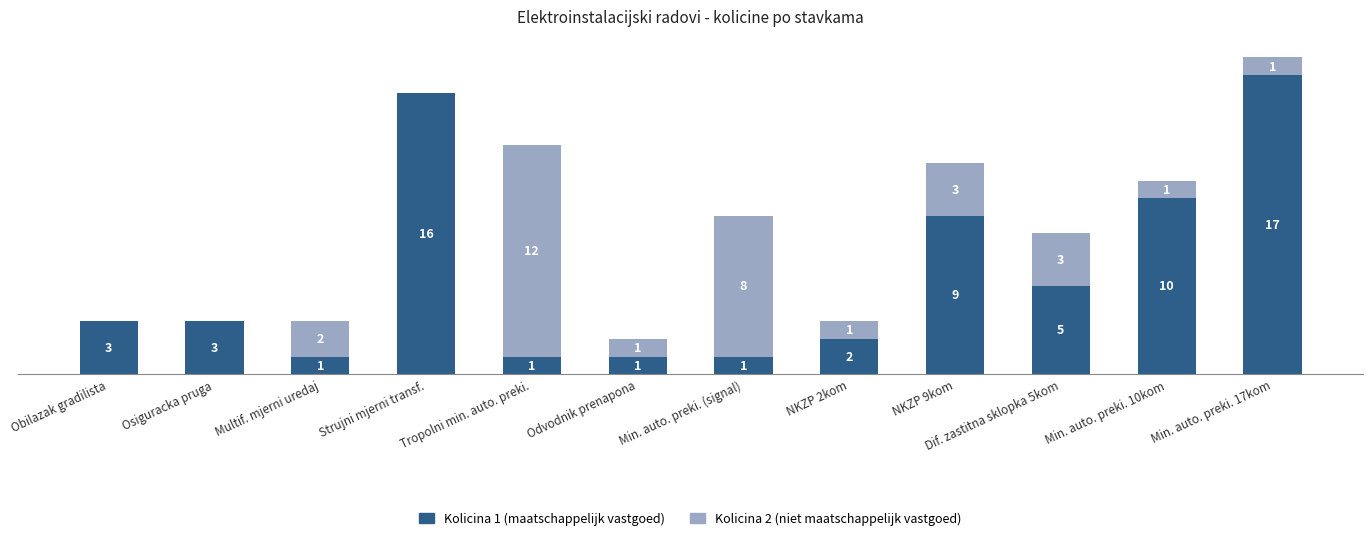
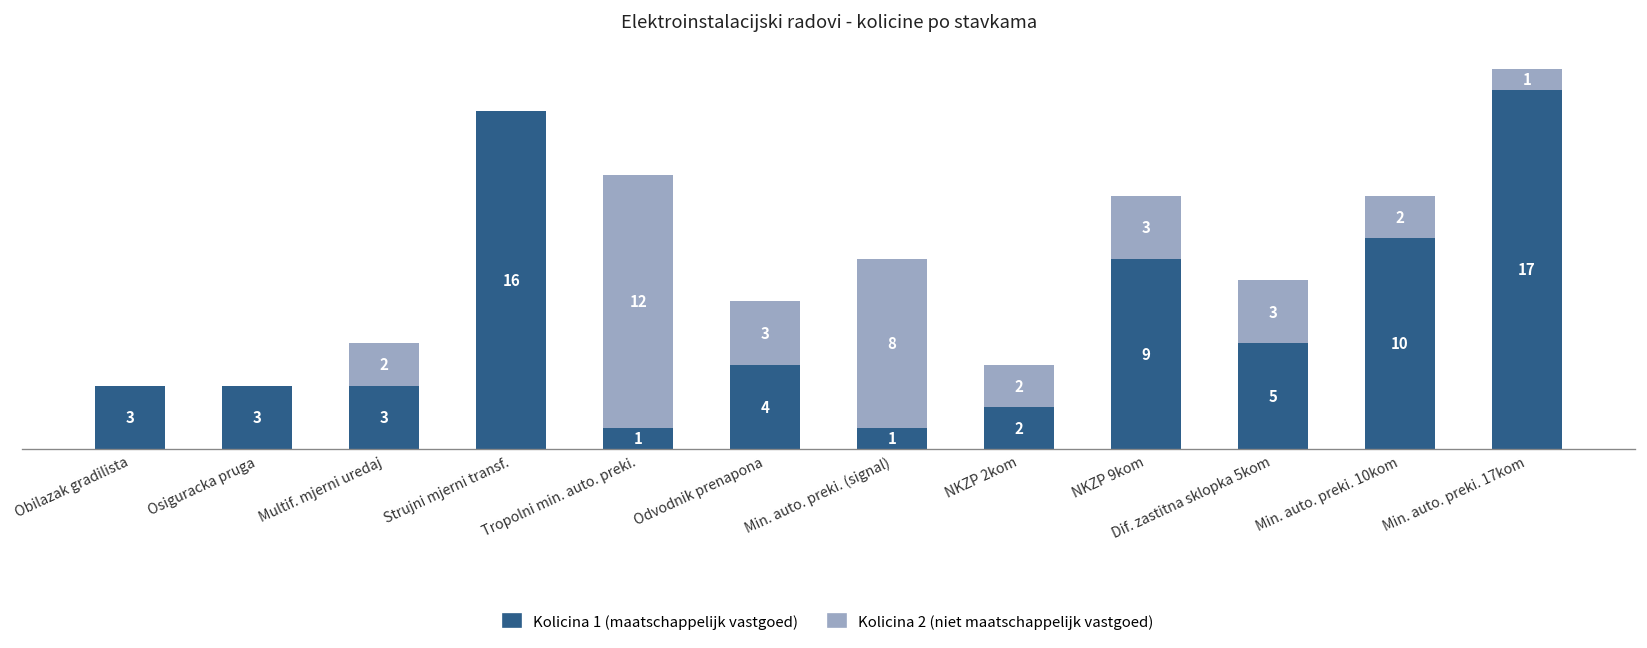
  {
    "Kolicina 1 (maatschappelijk vastgoed)": {
      "Obilazak gradilista": 3,
      "Osiguracka pruga": 3,
-     "Multif. mjerni uredaj": 1,
+     "Multif. mjerni uredaj": 3,
      "Strujni mjerni transf.": 16,
      "Tropolni min. auto. preki.": 1,
-     "Odvodnik prenapona": 1,
+     "Odvodnik prenapona": 4,
      "Min. auto. preki. (signal)": 1,
      "NKZP 2kom": 2,
      "NKZP 9kom": 9,
      "Dif. zastitna sklopka 5kom": 5,
      "Min. auto. preki. 10kom": 10,
      "Min. auto. preki. 17kom": 17
    },
    "Kolicina 2 (niet maatschappelijk vastgoed)": {
      "Multif. mjerni uredaj": 2,
      "Tropolni min. auto. preki.": 12,
-     "Odvodnik prenapona": 1,
+     "Odvodnik prenapona": 3,
      "Min. auto. preki. (signal)": 8,
-     "NKZP 2kom": 1,
+     "NKZP 2kom": 2,
      "NKZP 9kom": 3,
      "Dif. zastitna sklopka 5kom": 3,
-     "Min. auto. preki. 10kom": 1,
+     "Min. auto. preki. 10kom": 2,
      "Min. auto. preki. 17kom": 1
    }
  }
